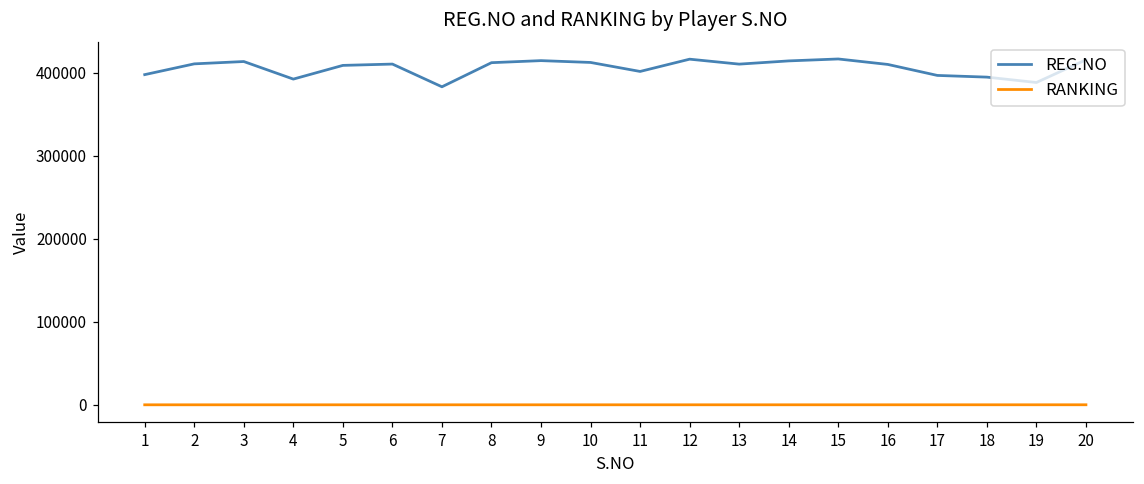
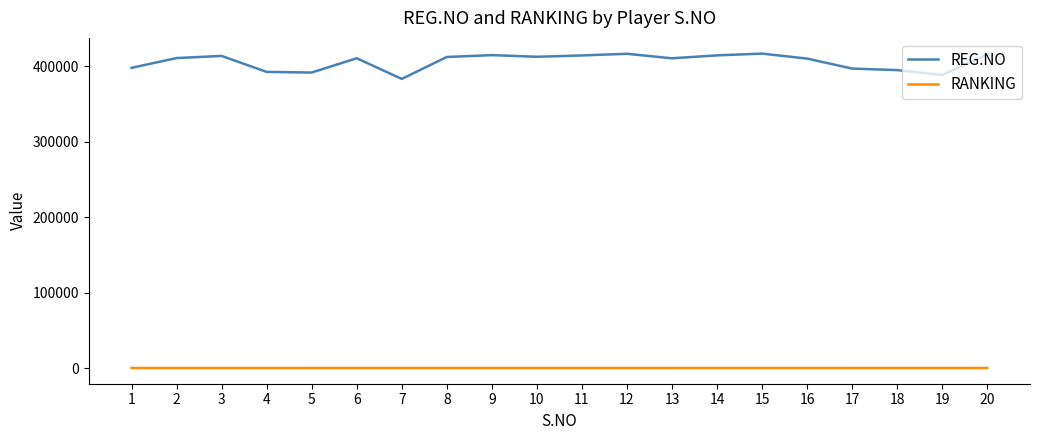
  {
    "REG.NO": {
      "1": 400000,
      "2": 410000,
      "3": 410000,
      "4": 390000,
-     "5": 410000,
+     "5": 390000,
      "6": 410000,
      "7": 380000,
      "8": 410000,
      "9": 410000,
      "10": 410000,
-     "11": 400000,
+     "11": 410000,
      "12": 420000,
      "13": 410000,
      "14": 410000,
      "15": 420000,
      "16": 410000,
      "17": 400000,
      "18": 390000
    },
    "RANKING": {
      "1": 0,
      "2": 0,
      "3": 0,
      "4": 0,
      "5": 0,
      "6": 0,
      "7": 0,
      "8": 0,
      "9": 0,
      "10": 0,
      "11": 0,
      "12": 0,
      "13": 0,
      "14": 0,
      "15": 0,
      "16": 0,
      "17": 0,
      "18": 0,
      "19": 0,
      "20": 0
    }
  }
